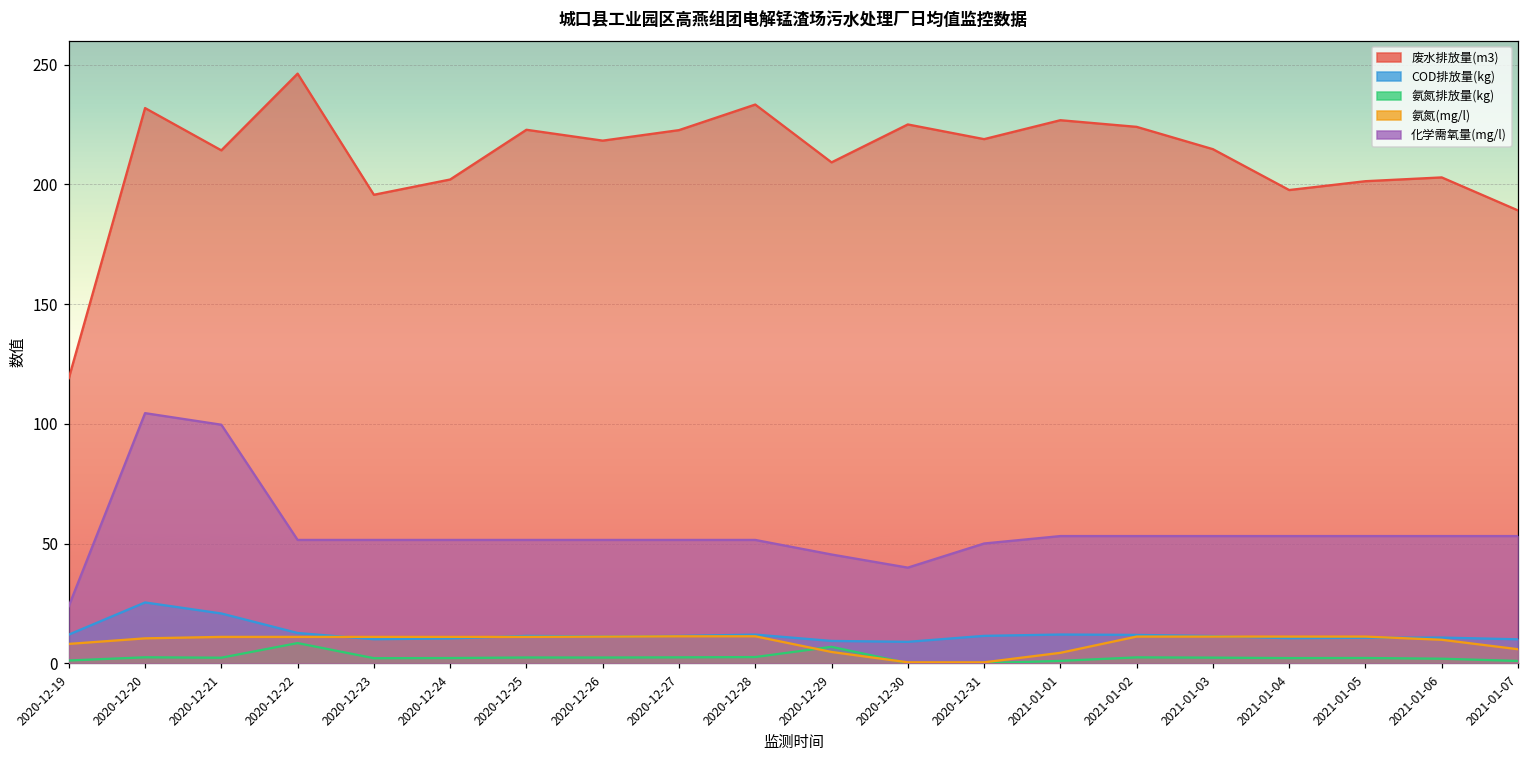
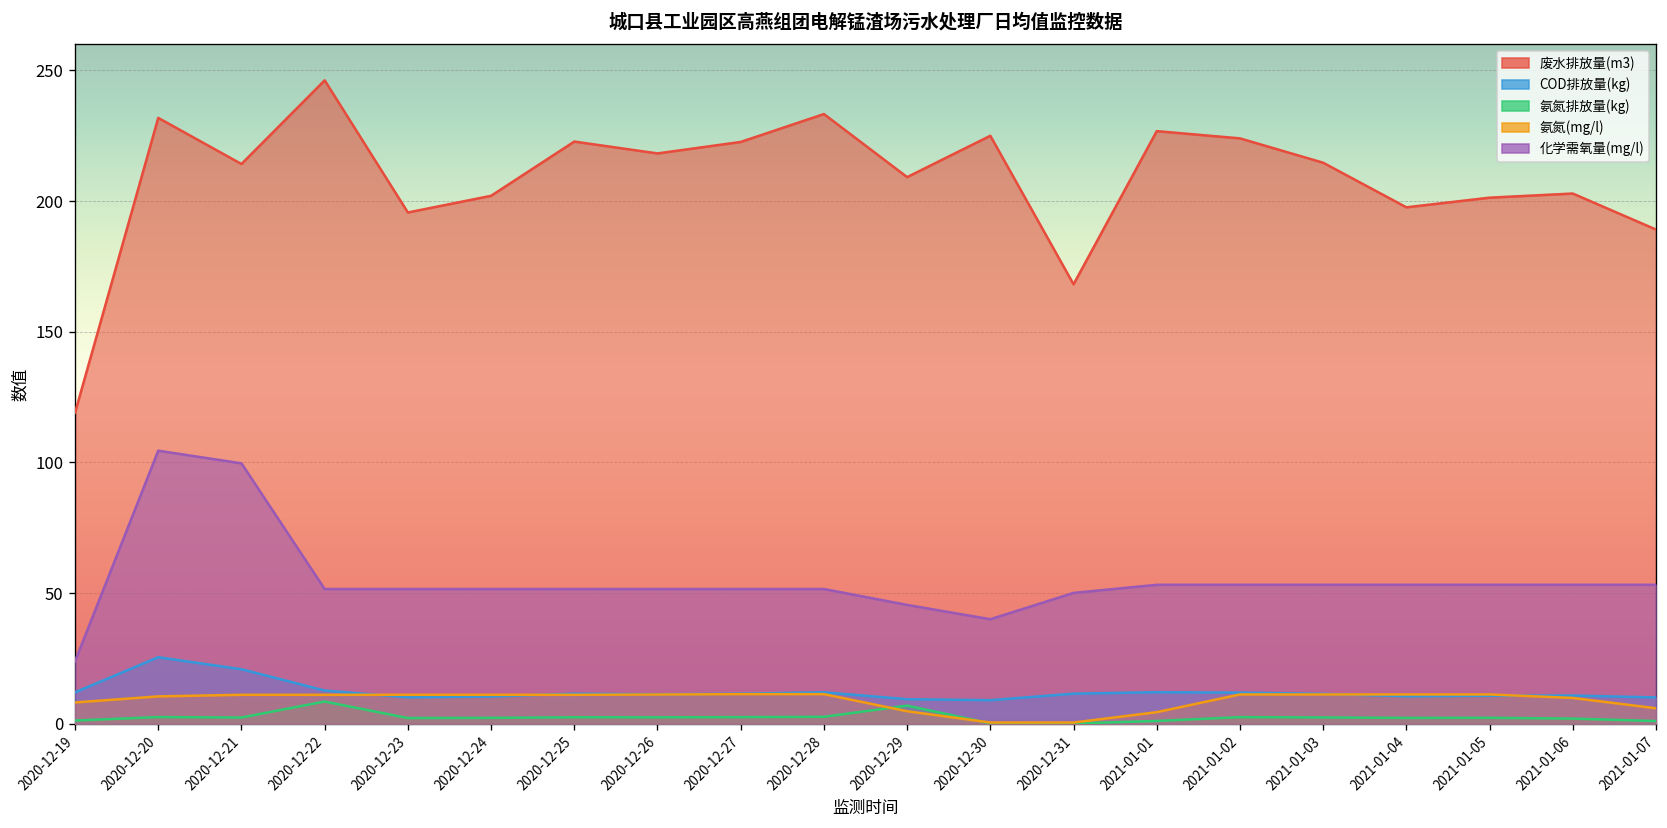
  {
    "废水排放量(m3)": {
      "2020-12-19": 119,
      "2020-12-20": 232,
      "2020-12-21": 214,
      "2020-12-22": 246,
      "2020-12-23": 196,
      "2020-12-24": 202,
      "2020-12-25": 223,
      "2020-12-26": 218,
      "2020-12-27": 223,
      "2020-12-28": 233,
      "2020-12-29": 209,
      "2020-12-30": 225,
-     "2020-12-31": 219,
+     "2020-12-31": 168,
      "2021-01-01": 227,
      "2021-01-02": 224,
      "2021-01-03": 215,
      "2021-01-04": 198,
      "2021-01-05": 201,
      "2021-01-06": 203,
      "2021-01-07": 189
    },
    "COD排放量(kg)": {
      "2020-12-19": 12,
      "2020-12-20": 25,
      "2020-12-21": 21,
      "2020-12-22": 13,
      "2020-12-29": 9,
      "2020-12-30": 9,
      "2020-12-31": 11,
      "2021-01-01": 12,
      "2021-01-07": 10
    },
    "氨氮排放量(kg)": {
      "2020-12-19": 1,
      "2020-12-20": 3,
      "2020-12-21": 2,
      "2020-12-22": 8,
      "2020-12-23": 2,
      "2020-12-24": 2,
      "2020-12-25": 2,
      "2020-12-26": 2,
      "2020-12-27": 3,
      "2020-12-28": 3,
      "2020-12-29": 7,
      "2021-01-01": 1,
      "2021-01-02": 3,
      "2021-01-03": 2,
      "2021-01-04": 2,
      "2021-01-05": 2,
      "2021-01-06": 2,
      "2021-01-07": 1
    },
    "氨氮(mg/l)": {
      "2020-12-19": 8,
      "2020-12-20": 10,
      "2020-12-21": 11,
      "2020-12-22": 11,
      "2020-12-29": 5,
      "2021-01-01": 4,
      "2021-01-07": 6
    },
    "化学需氧量(mg/l)": {
      "2020-12-19": 24,
      "2020-12-20": 104,
      "2020-12-21": 100,
      "2020-12-22": 52,
      "2020-12-23": 52,
      "2020-12-24": 52,
      "2020-12-25": 52,
      "2020-12-26": 52,
      "2020-12-27": 52,
      "2020-12-28": 52,
      "2020-12-29": 45,
      "2020-12-30": 40,
      "2020-12-31": 50,
      "2021-01-01": 53,
      "2021-01-02": 53,
      "2021-01-03": 53,
      "2021-01-04": 53,
      "2021-01-05": 53,
      "2021-01-06": 53,
      "2021-01-07": 53
    }
  }
